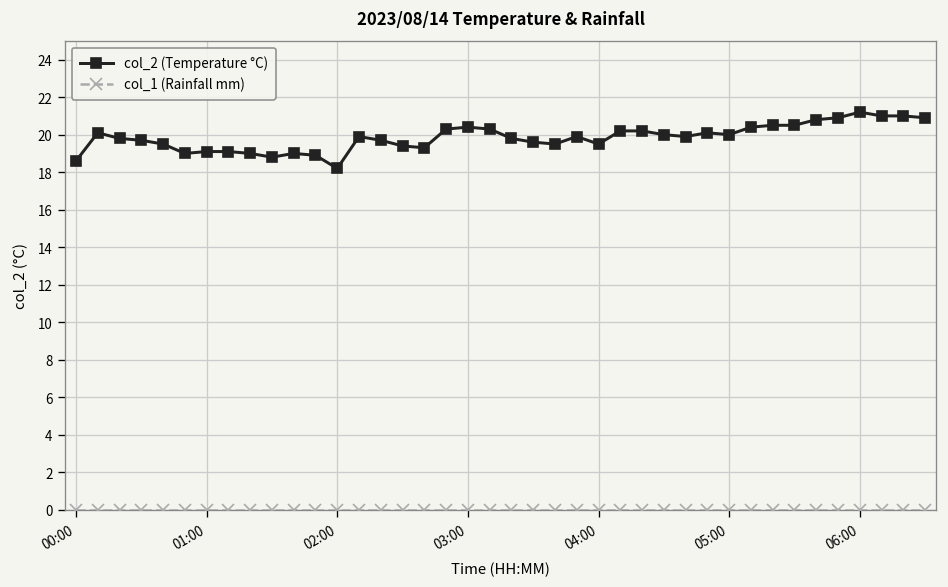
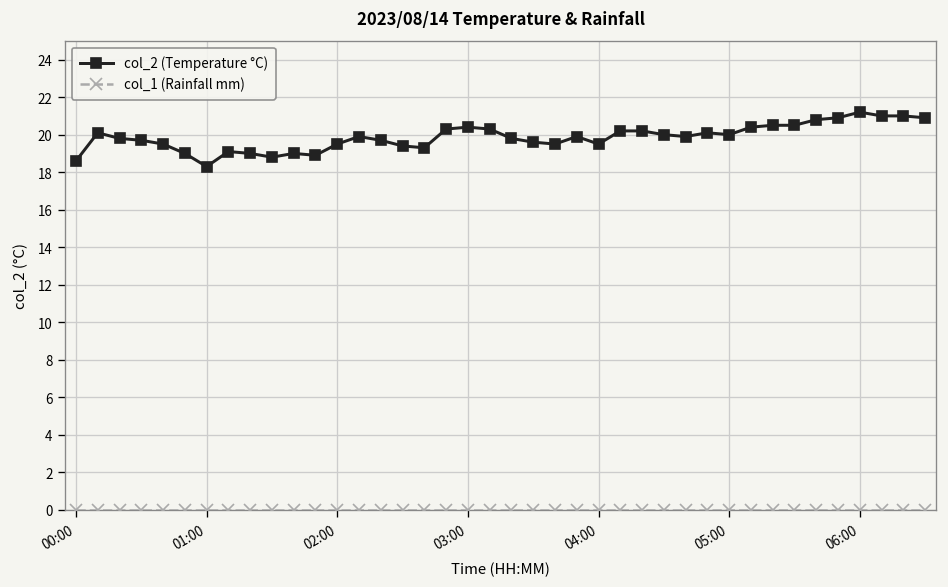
  {
    "col_2 (Temperature °C)": {
      "00:00": 18.6,
-     "01:00": 19.1,
-     "02:00": 18.2,
+     "01:00": 18.3,
+     "02:00": 19.5,
      "03:00": 20.4,
      "04:00": 19.5,
      "05:00": 20.0,
      "06:00": 21.2
    },
    "col_1 (Rainfall mm)": {
      "00:00": 0.0,
      "01:00": 0.0,
      "02:00": 0.0,
      "03:00": 0.0,
      "04:00": 0.0,
      "05:00": 0.0,
      "06:00": 0.0
    }
  }
